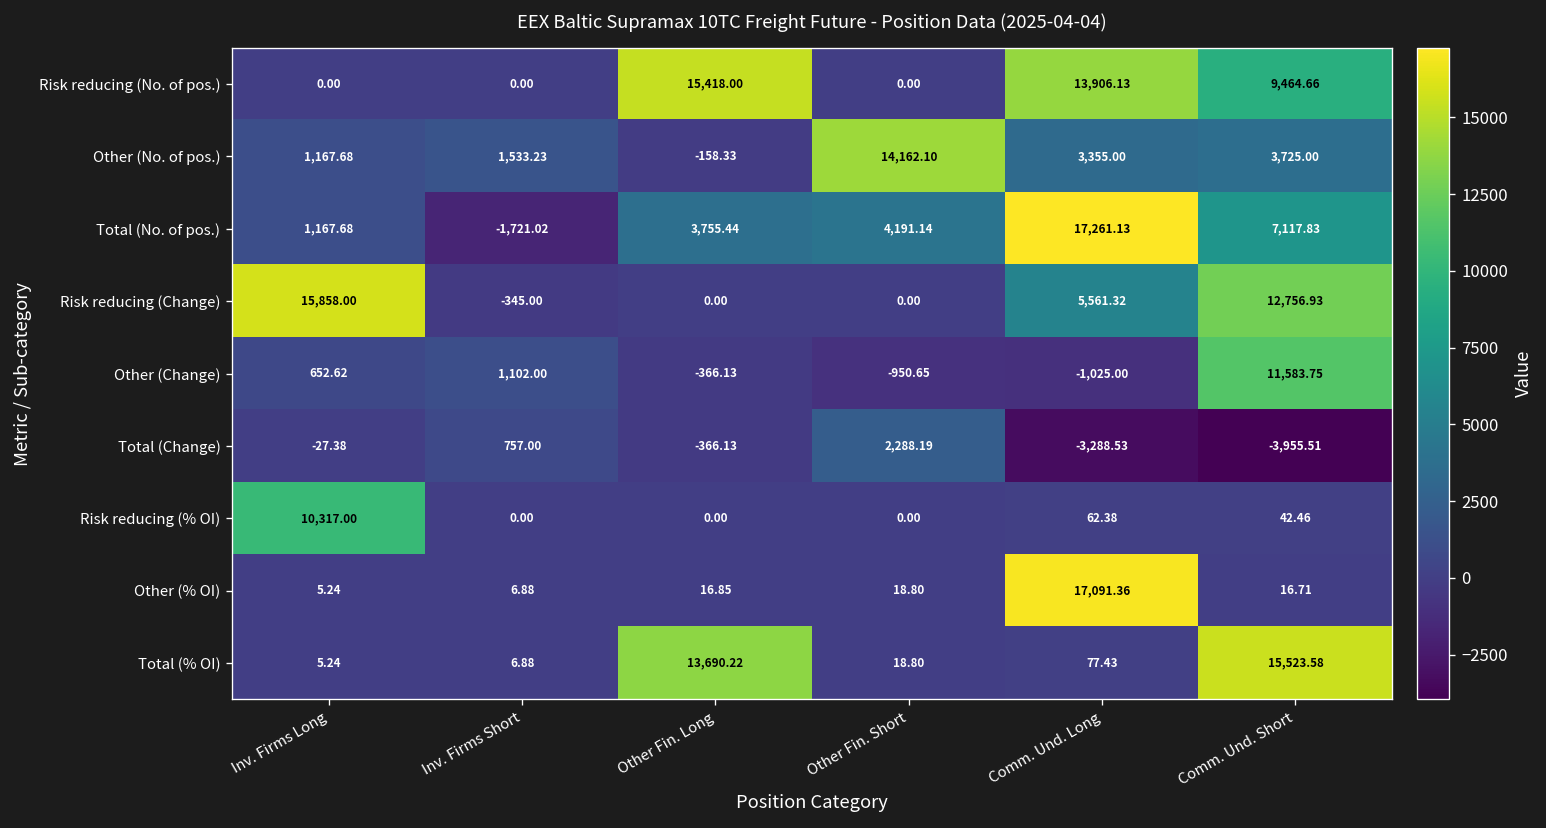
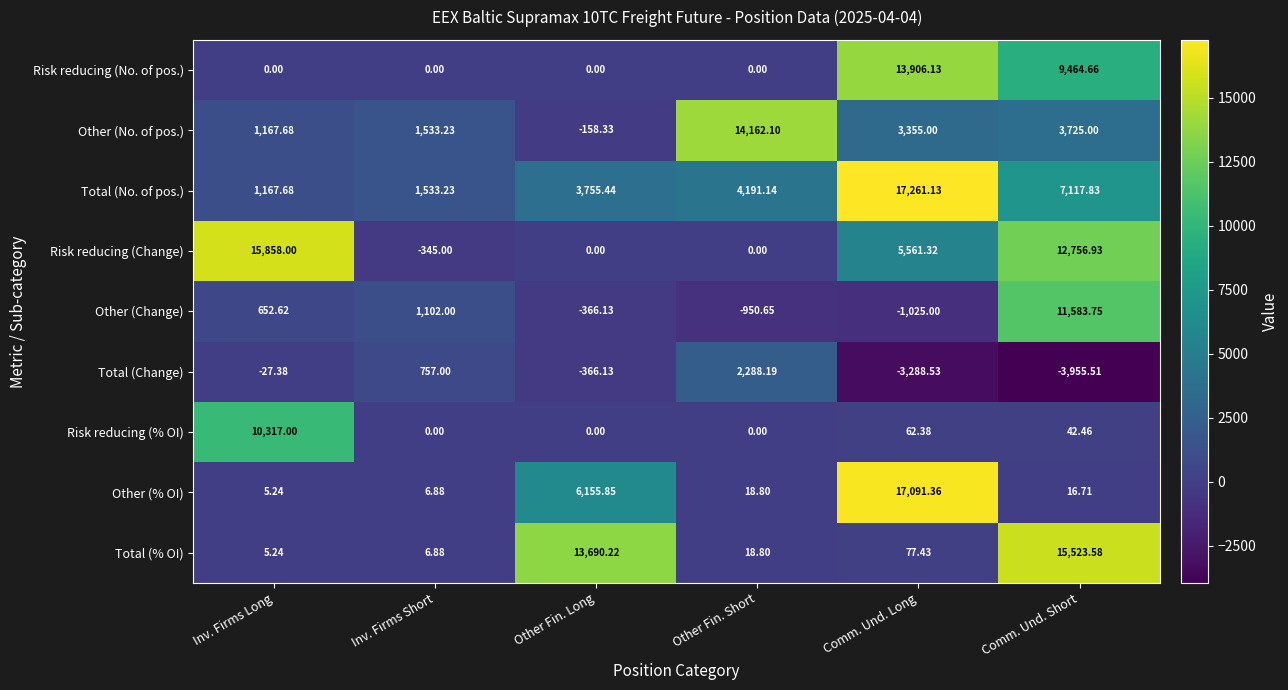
  {
    "Risk reducing (No. of pos.)": {
      "Inv. Firms Long": "0.00",
      "Inv. Firms Short": "0.00",
-     "Other Fin. Long": "15,418.00",
+     "Other Fin. Long": "0.00",
      "Other Fin. Short": "0.00",
      "Comm. Und. Long": "13,906.13",
      "Comm. Und. Short": "9,464.66"
    },
    "Other (No. of pos.)": {
      "Inv. Firms Long": "1,167.68",
      "Inv. Firms Short": "1,533.23",
      "Other Fin. Long": "-158.33",
      "Other Fin. Short": "14,162.10",
      "Comm. Und. Long": "3,355.00",
      "Comm. Und. Short": "3,725.00"
    },
    "Total (No. of pos.)": {
      "Inv. Firms Long": "1,167.68",
-     "Inv. Firms Short": "-1,721.02",
+     "Inv. Firms Short": "1,533.23",
      "Other Fin. Long": "3,755.44",
      "Other Fin. Short": "4,191.14",
      "Comm. Und. Long": "17,261.13",
      "Comm. Und. Short": "7,117.83"
    },
    "Risk reducing (Change)": {
      "Inv. Firms Long": "15,858.00",
      "Inv. Firms Short": "-345.00",
      "Other Fin. Long": "0.00",
      "Other Fin. Short": "0.00",
      "Comm. Und. Long": "5,561.32",
      "Comm. Und. Short": "12,756.93"
    },
    "Other (Change)": {
      "Inv. Firms Long": "652.62",
      "Inv. Firms Short": "1,102.00",
      "Other Fin. Long": "-366.13",
      "Other Fin. Short": "-950.65",
      "Comm. Und. Long": "-1,025.00",
      "Comm. Und. Short": "11,583.75"
    },
    "Total (Change)": {
      "Inv. Firms Long": "-27.38",
      "Inv. Firms Short": "757.00",
      "Other Fin. Long": "-366.13",
      "Other Fin. Short": "2,288.19",
      "Comm. Und. Long": "-3,288.53",
      "Comm. Und. Short": "-3,955.51"
    },
    "Risk reducing (% OI)": {
      "Inv. Firms Long": "10,317.00",
      "Inv. Firms Short": "0.00",
      "Other Fin. Long": "0.00",
      "Other Fin. Short": "0.00",
      "Comm. Und. Long": "62.38",
      "Comm. Und. Short": "42.46"
    },
    "Other (% OI)": {
      "Inv. Firms Long": "5.24",
      "Inv. Firms Short": "6.88",
-     "Other Fin. Long": "16.85",
+     "Other Fin. Long": "6,155.85",
      "Other Fin. Short": "18.80",
      "Comm. Und. Long": "17,091.36",
      "Comm. Und. Short": "16.71"
    },
    "Total (% OI)": {
      "Inv. Firms Long": "5.24",
      "Inv. Firms Short": "6.88",
      "Other Fin. Long": "13,690.22",
      "Other Fin. Short": "18.80",
      "Comm. Und. Long": "77.43",
      "Comm. Und. Short": "15,523.58"
    }
  }
